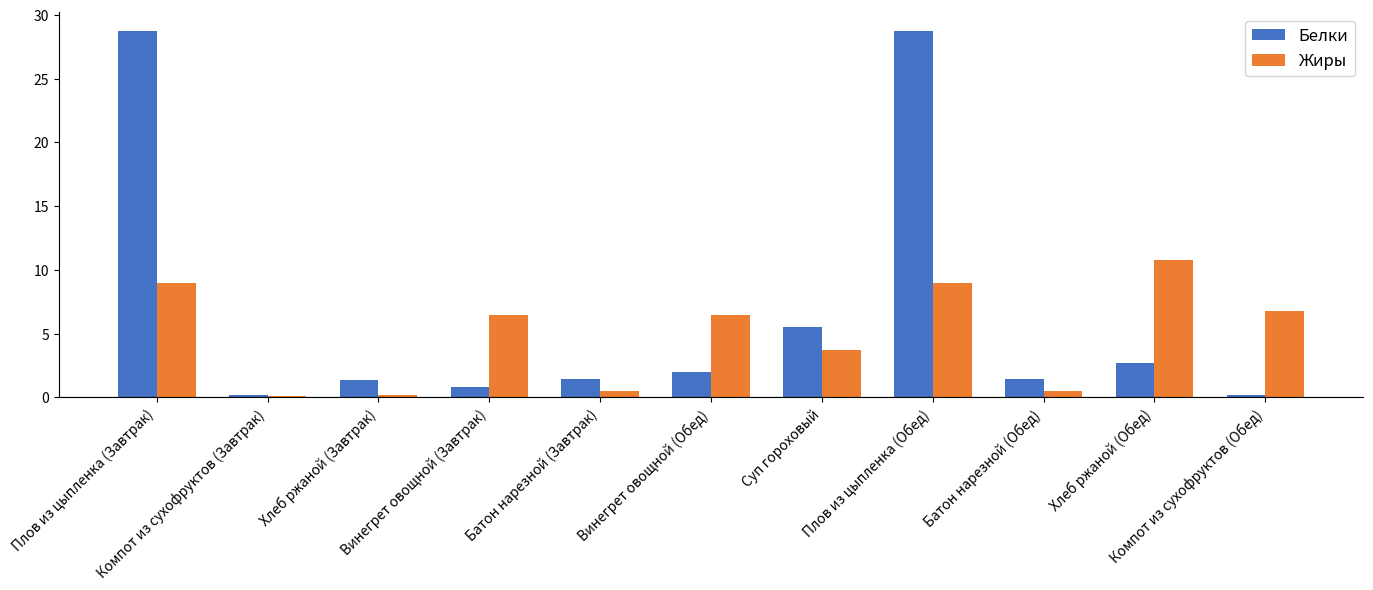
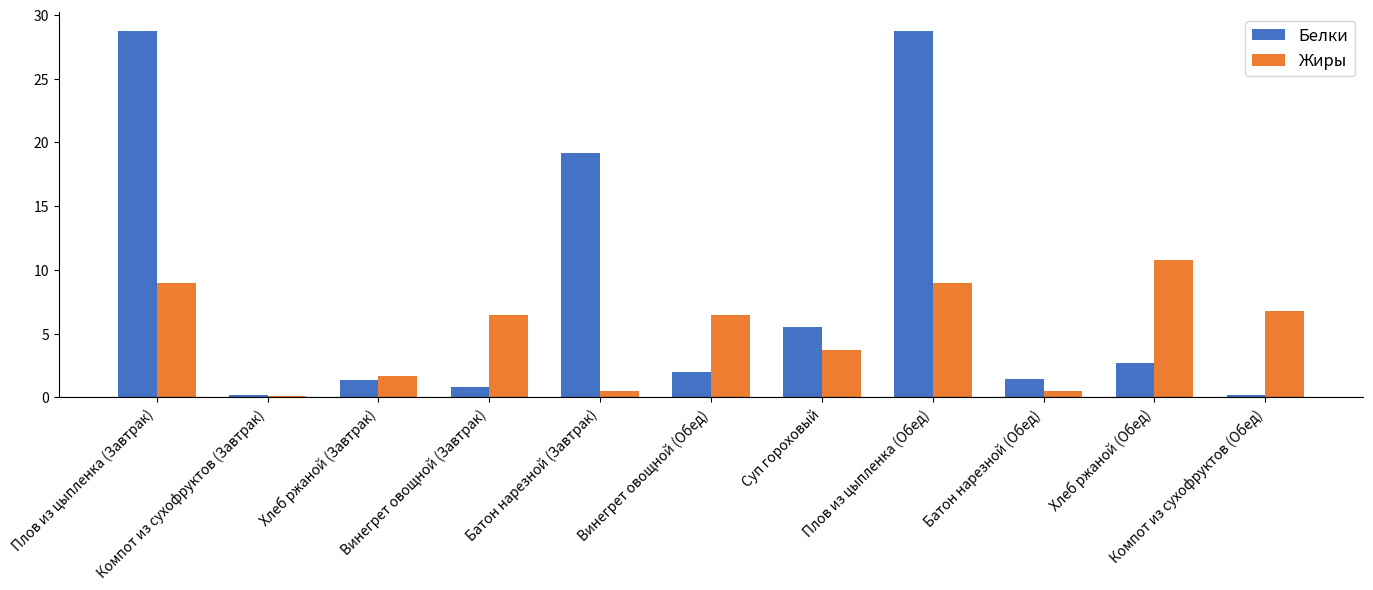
  {
    "Белки": {
      "Плов из цыпленка (Завтрак)": 28.8,
      "Хлеб ржаной (Завтрак)": 1.4,
      "Винегрет овощной (Завтрак)": 0.8,
-     "Батон нарезной (Завтрак)": 1.4,
+     "Батон нарезной (Завтрак)": 19.2,
      "Винегрет овощной (Обед)": 2.0,
      "Суп гороховый": 5.6,
      "Плов из цыпленка (Обед)": 28.8,
      "Батон нарезной (Обед)": 1.4,
      "Хлеб ржаной (Обед)": 2.7
    },
    "Жиры": {
      "Плов из цыпленка (Завтрак)": 8.9,
-     "Хлеб ржаной (Завтрак)": 0.2,
+     "Хлеб ржаной (Завтрак)": 1.7,
      "Винегрет овощной (Завтрак)": 6.5,
      "Батон нарезной (Завтрак)": 0.5,
      "Винегрет овощной (Обед)": 6.5,
      "Суп гороховый": 3.7,
      "Плов из цыпленка (Обед)": 8.9,
      "Батон нарезной (Обед)": 0.5,
      "Хлеб ржаной (Обед)": 10.8,
      "Компот из сухофруктов (Обед)": 6.8
    }
  }
